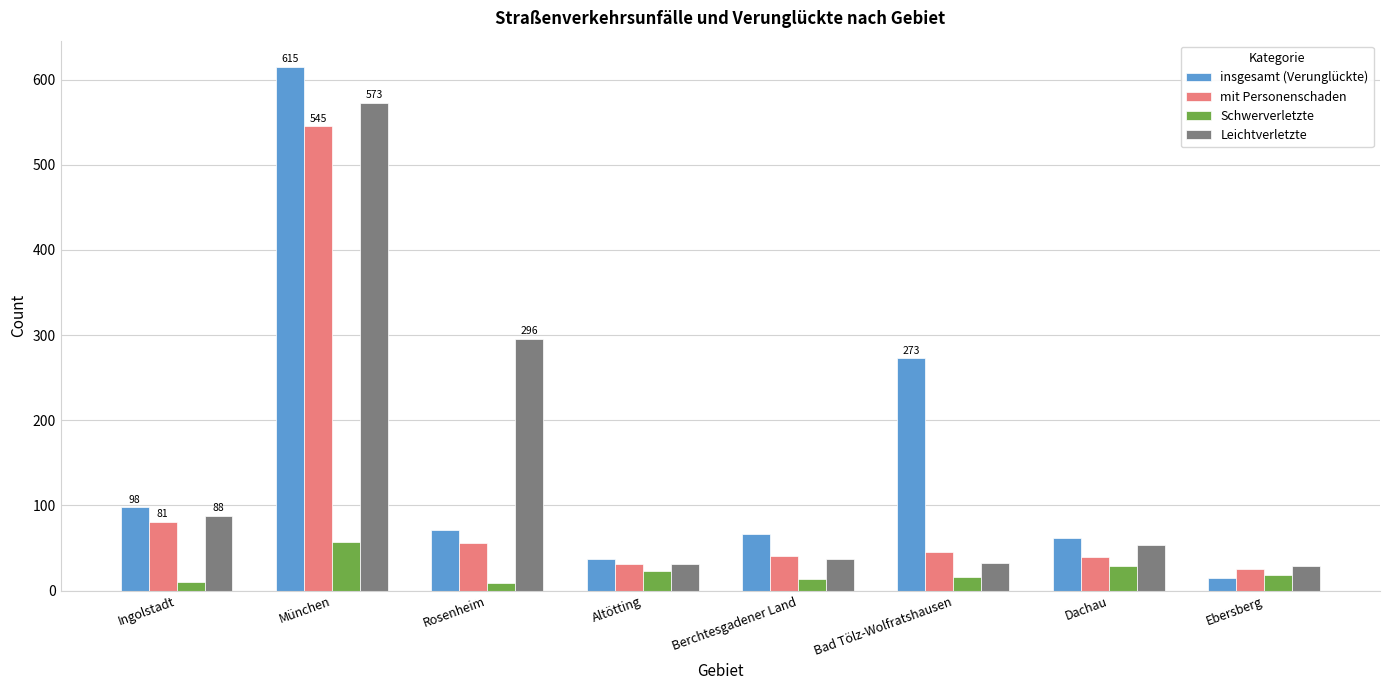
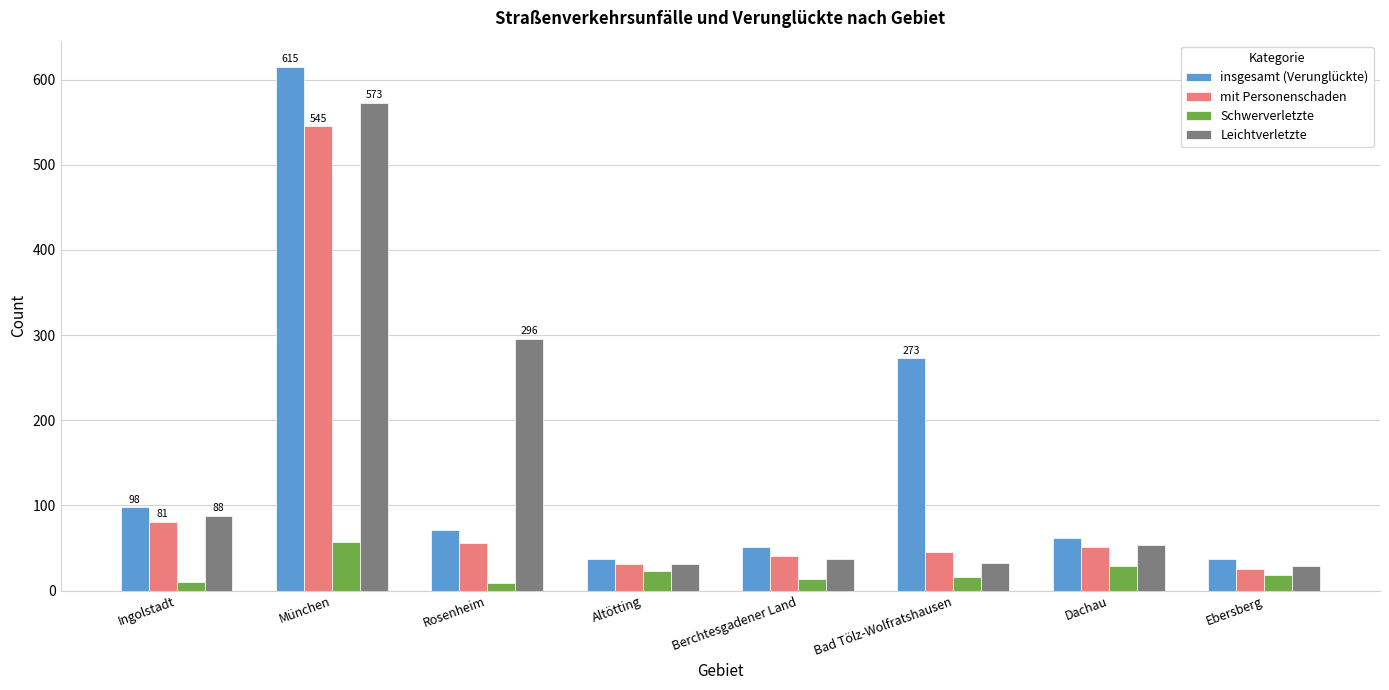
  {
    "insgesamt (Verunglückte)": {
      "Rosenheim": 70,
      "Altötting": 40,
-     "Berchtesgadener Land": 70,
+     "Berchtesgadener Land": 50,
      "Dachau": 60,
-     "Ebersberg": 20
+     "Ebersberg": 40
    },
    "mit Personenschaden": {
      "Rosenheim": 60,
      "Altötting": 30,
      "Berchtesgadener Land": 40,
      "Bad Tölz-Wolfratshausen": 50,
-     "Dachau": 40,
+     "Dachau": 50,
      "Ebersberg": 30
    },
    "Schwerverletzte": {
      "Ingolstadt": 10,
      "München": 60,
      "Rosenheim": 10,
      "Altötting": 20,
      "Berchtesgadener Land": 10,
      "Bad Tölz-Wolfratshausen": 20,
      "Dachau": 30,
      "Ebersberg": 20
    },
    "Leichtverletzte": {
      "Ingolstadt": 88,
      "München": 573,
      "Rosenheim": 296
    }
  }
